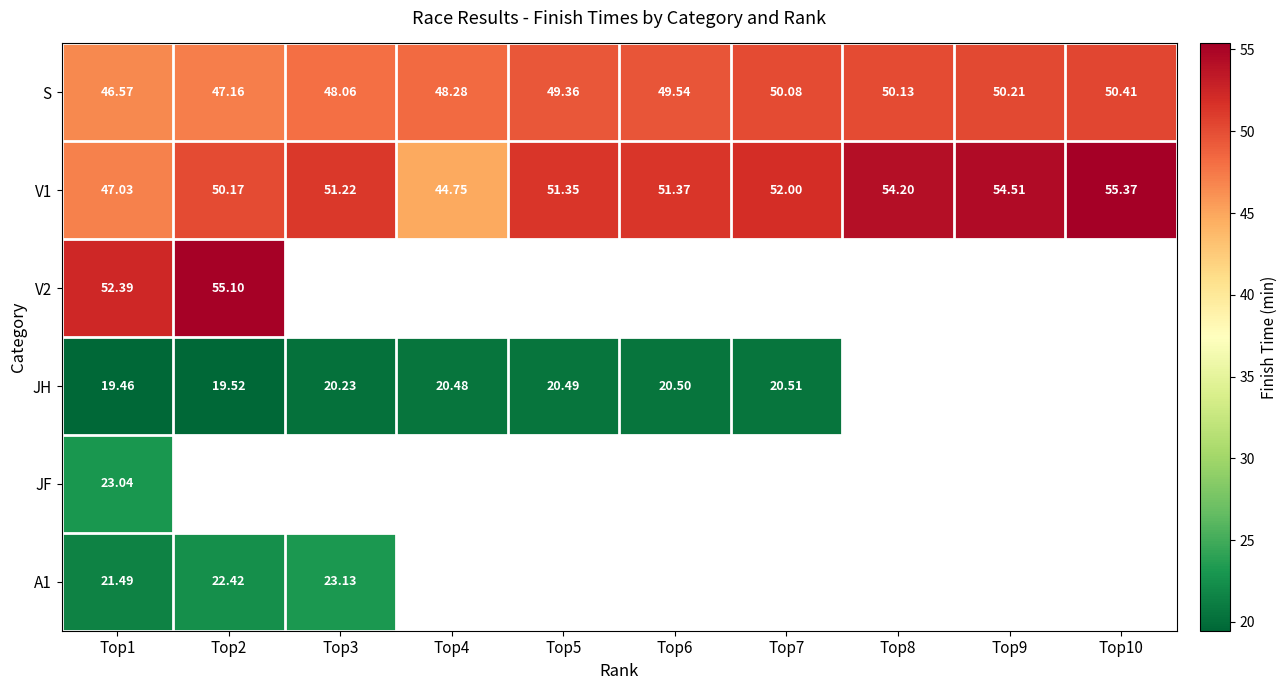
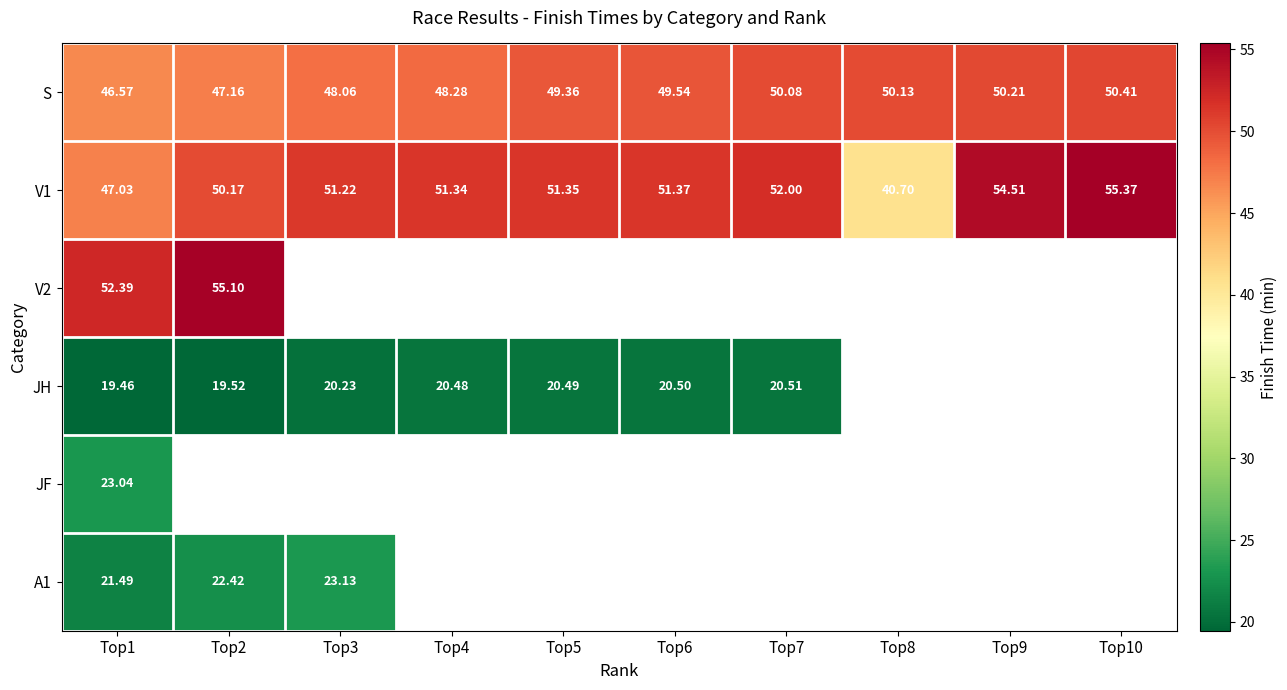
  {
    "S": {
      "Top1": 46.57,
      "Top2": 47.16,
      "Top3": 48.06,
      "Top4": 48.28,
      "Top5": 49.36,
      "Top6": 49.54,
      "Top7": 50.08,
      "Top8": 50.13,
      "Top9": 50.21,
      "Top10": 50.41
    },
    "V1": {
      "Top1": 47.03,
      "Top2": 50.17,
      "Top3": 51.22,
-     "Top4": 44.75,
+     "Top4": 51.34,
      "Top5": 51.35,
      "Top6": 51.37,
      "Top7": 52.00,
-     "Top8": 54.20,
+     "Top8": 40.70,
      "Top9": 54.51,
      "Top10": 55.37
    },
    "V2": {
      "Top1": 52.39,
      "Top2": 55.10
    },
    "JH": {
      "Top1": 19.46,
      "Top2": 19.52,
      "Top3": 20.23,
      "Top4": 20.48,
      "Top5": 20.49,
      "Top6": 20.50,
      "Top7": 20.51
    },
    "JF": {
      "Top1": 23.04
    },
    "A1": {
      "Top1": 21.49,
      "Top2": 22.42,
      "Top3": 23.13
    }
  }
